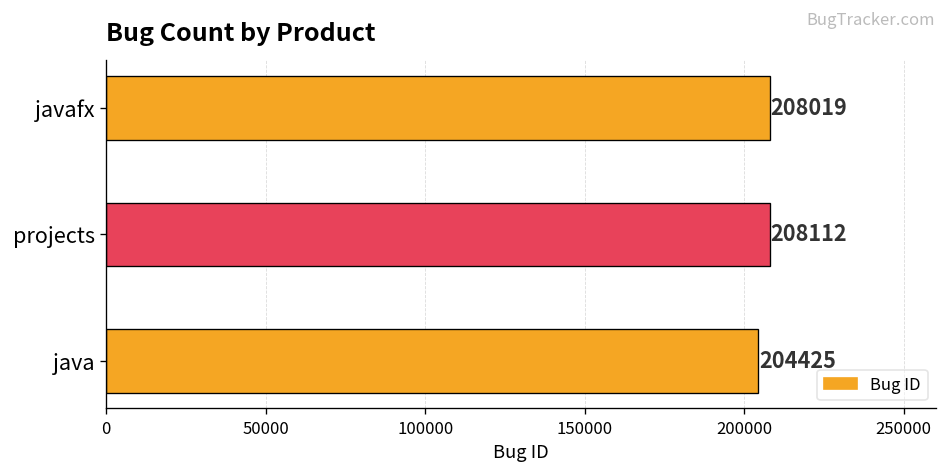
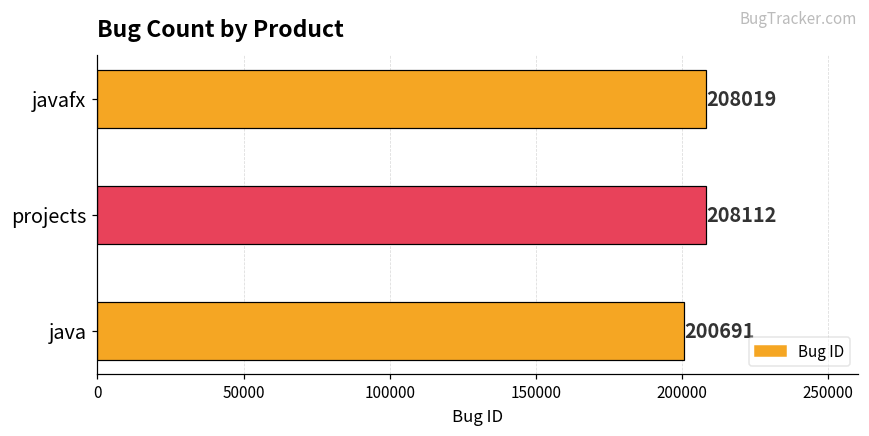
  {
    "javafx": 208019,
    "projects": 208112,
-   "java": 204425
+   "java": 200691
  }
